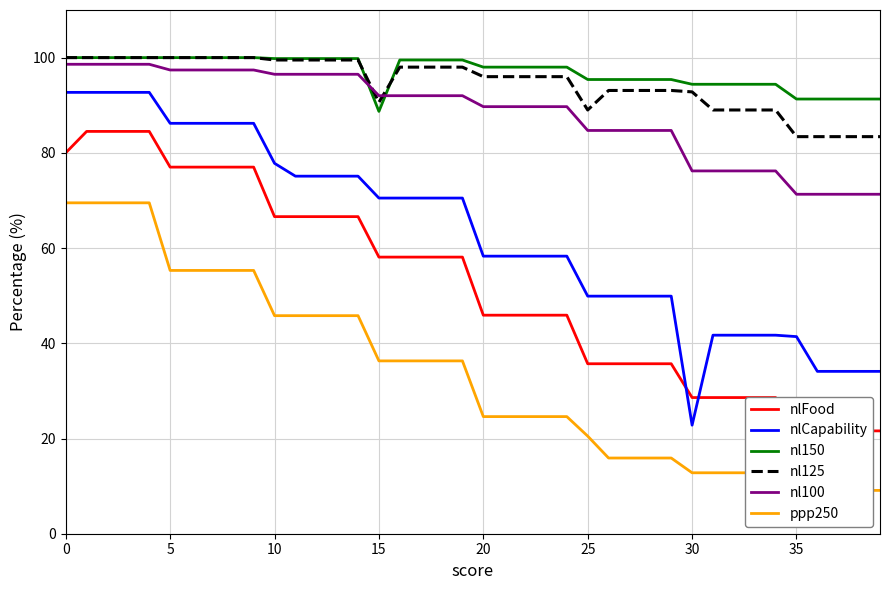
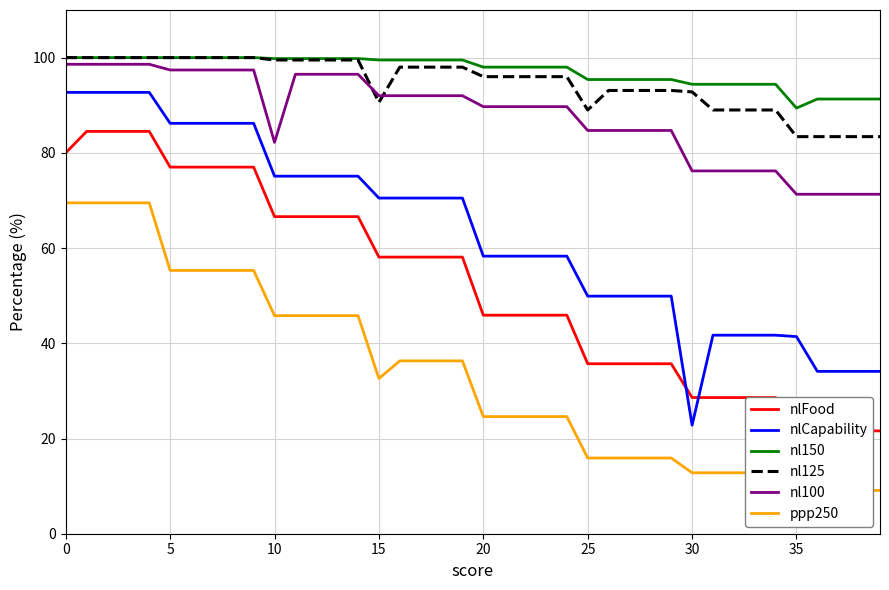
  {
    "nlFood": {
      "0": 80,
      "5": 77,
      "10": 67,
      "15": 58,
      "20": 46,
      "25": 36,
      "30": 29
    },
    "nlCapability": {
      "0": 93,
      "5": 86,
-     "10": 78,
+     "10": 75,
      "15": 71,
      "20": 58,
      "25": 50,
      "30": 23,
      "35": 41
    },
    "nl150": {
-     "15": 89,
+     "15": 100,
      "20": 98,
      "25": 95,
      "30": 94,
-     "35": 91
+     "35": 89
    },
    "nl125": {
      "15": 91,
      "20": 96,
      "25": 89,
      "30": 93,
      "35": 83
    },
    "nl100": {
      "0": 99,
      "5": 97,
-     "10": 97,
+     "10": 82,
      "15": 92,
      "20": 90,
      "25": 85,
      "30": 76,
      "35": 71
    },
    "ppp250": {
      "0": 70,
      "5": 55,
      "10": 46,
-     "15": 36,
+     "15": 33,
      "20": 25,
-     "25": 21,
+     "25": 16,
      "30": 13
    }
  }
